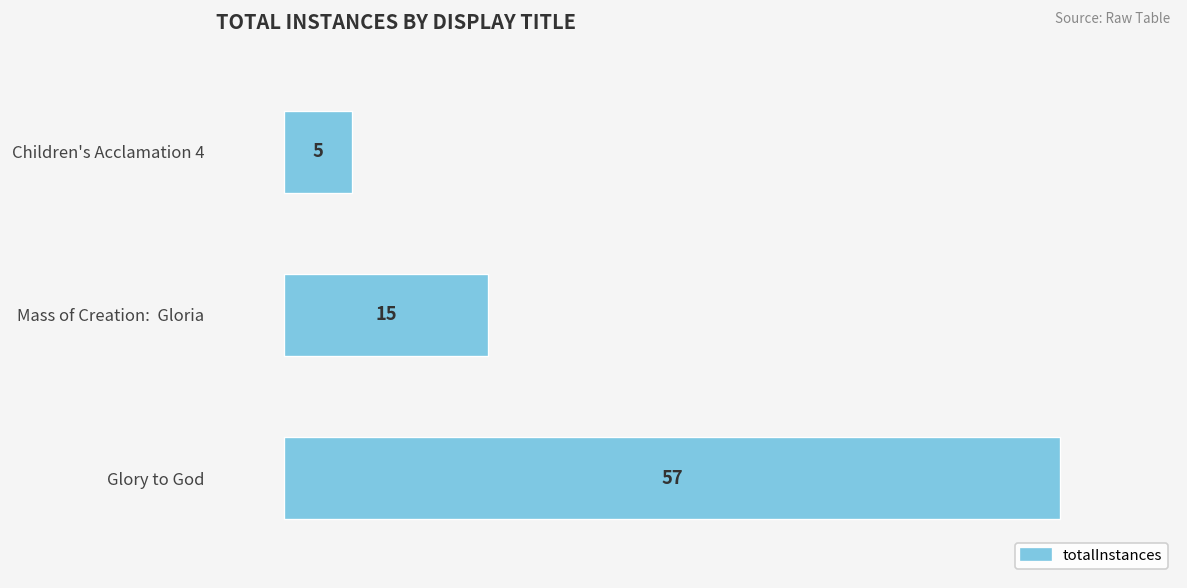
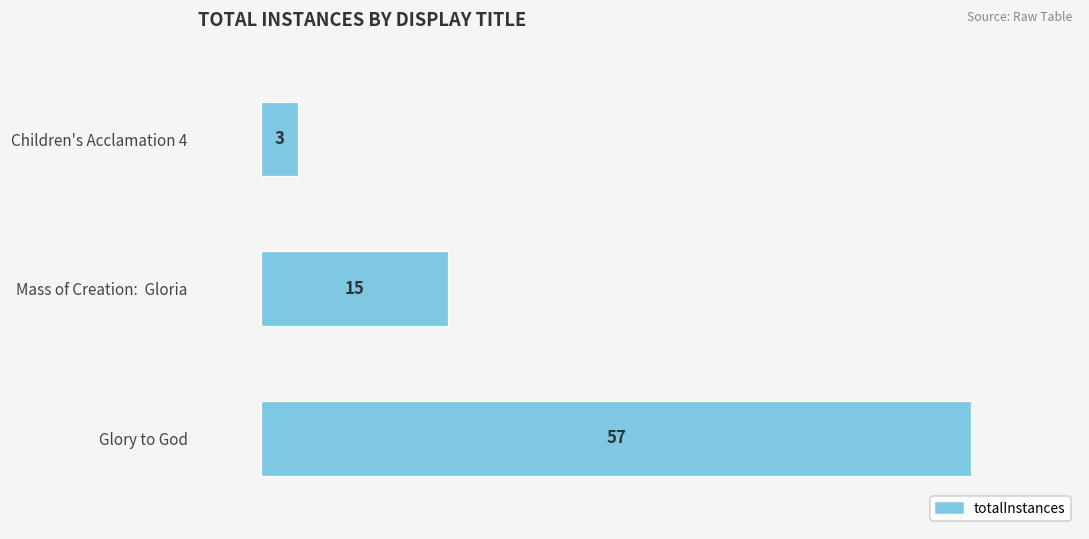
  {
-   "Children's Acclamation 4": 5,
+   "Children's Acclamation 4": 3,
    "Mass of Creation: Gloria": 15,
    "Glory to God": 57
  }
